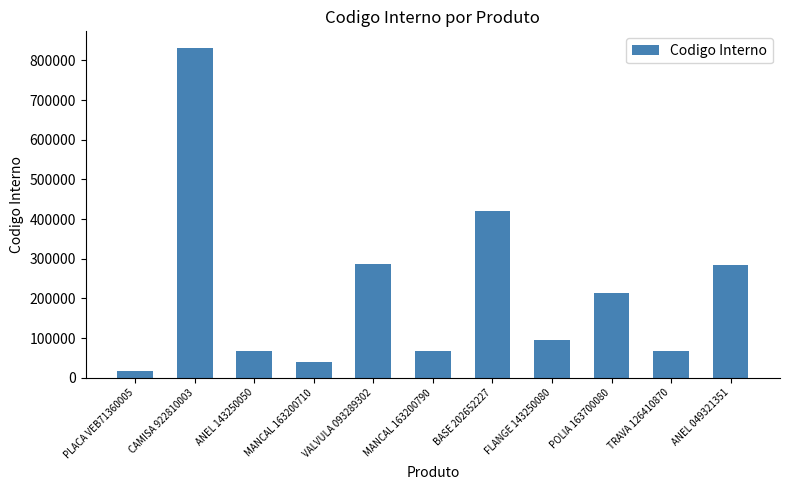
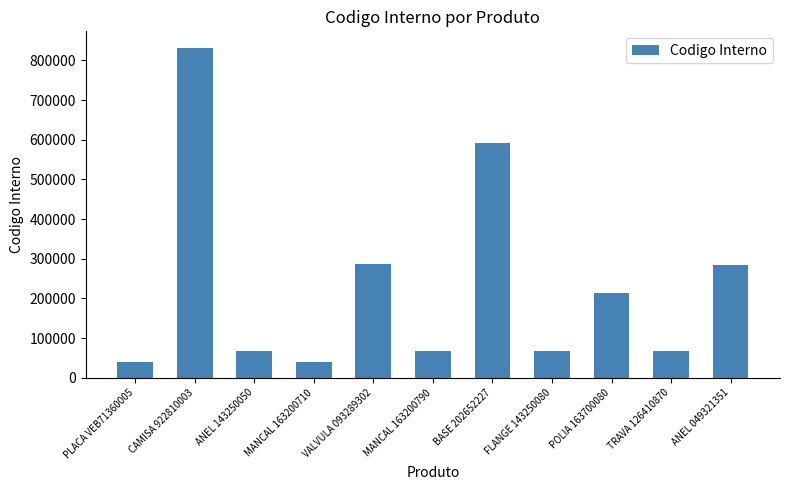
  {
-   "PLACA VEB71360005": 20000,
+   "PLACA VEB71360005": 40000,
    "CAMISA 922810003": 830000,
    "ANEL 143250050": 70000,
    "MANCAL 163200710": 40000,
    "VALVULA 093289302": 290000,
    "MANCAL 163200790": 70000,
-   "BASE 202652227": 420000,
-   "FLANGE 143250080": 90000,
+   "BASE 202652227": 590000,
+   "FLANGE 143250080": 70000,
    "POLIA 163700080": 210000,
    "TRAVA 126410870": 70000,
    "ANEL 049321351": 280000
  }
